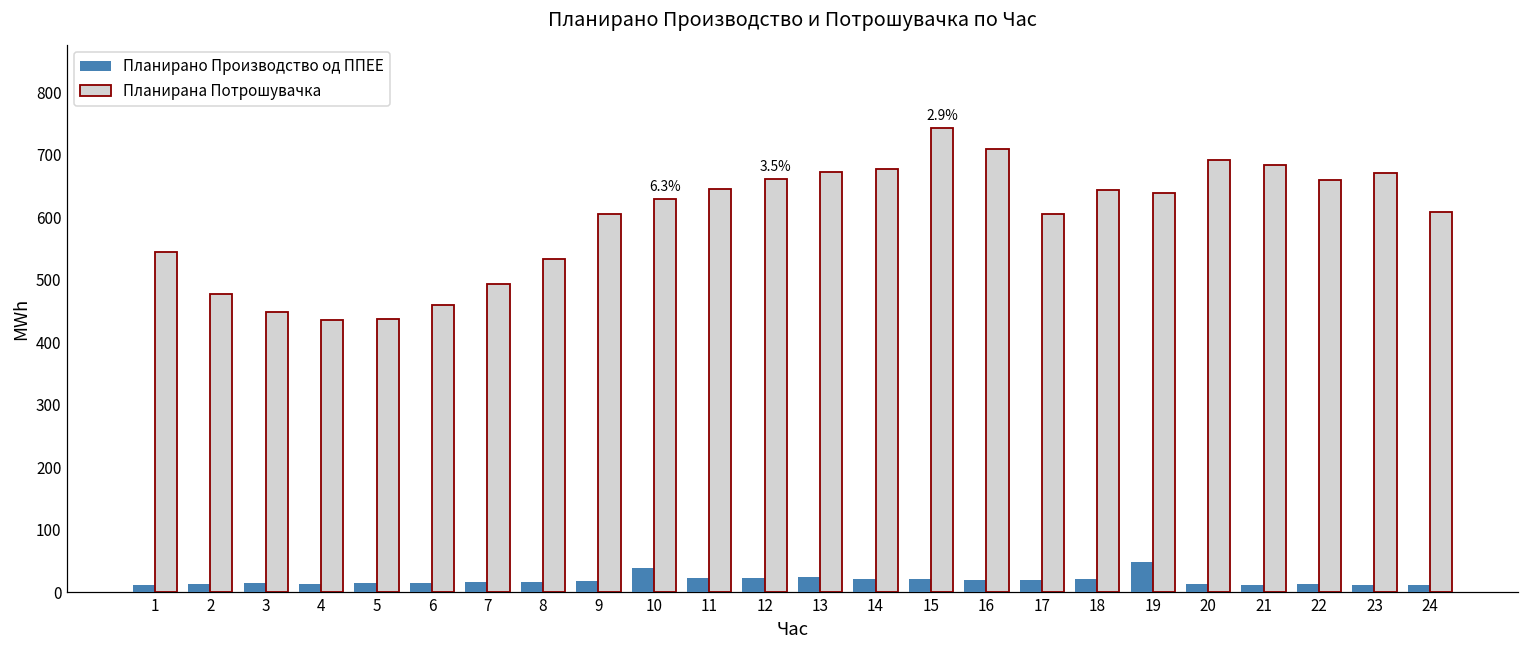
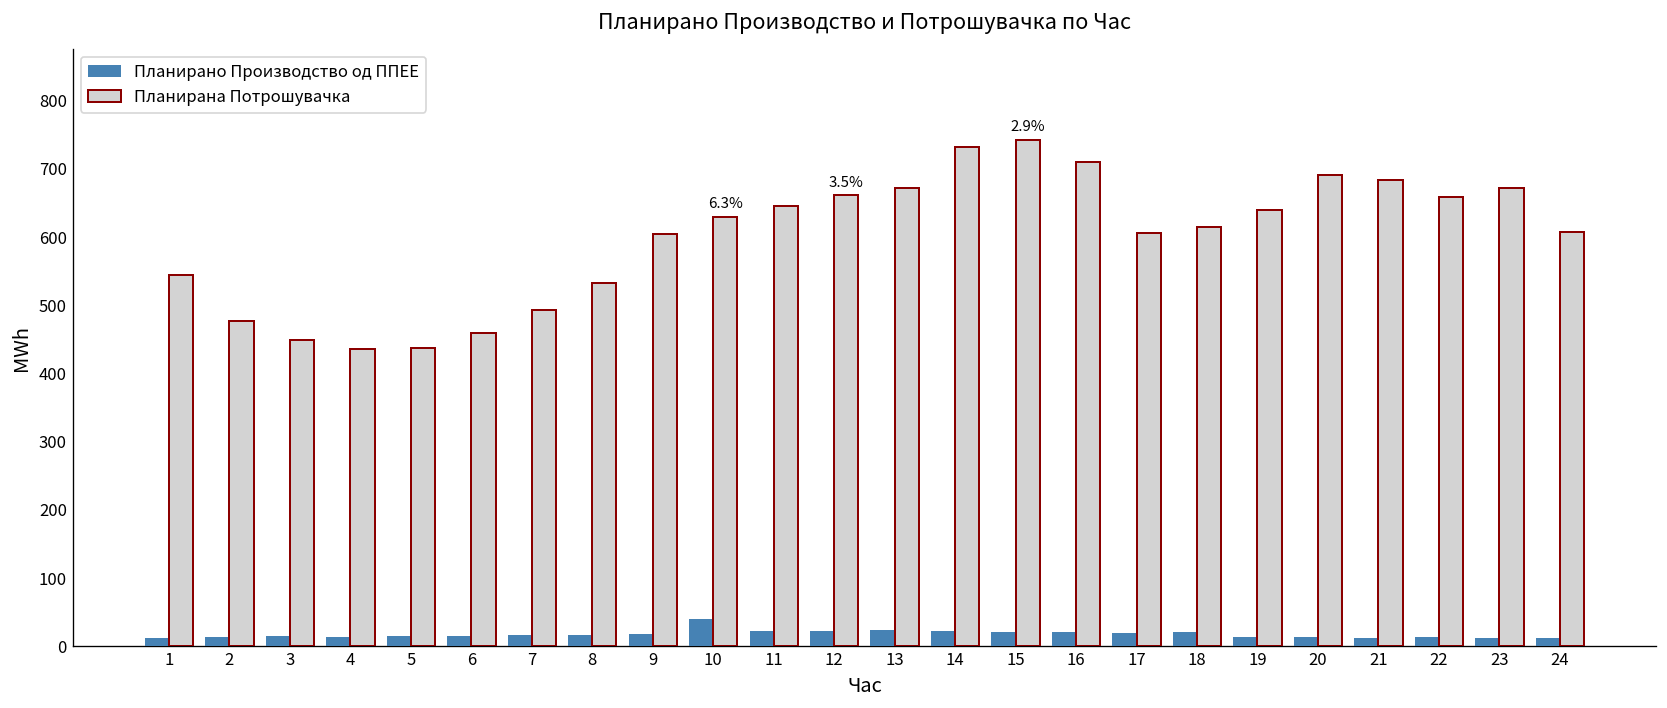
  {
    "Планирано Производство од ППЕЕ": {
      "1": 10,
      "2": 10,
      "3": 10,
      "4": 10,
      "5": 10,
      "6": 10,
      "7": 20,
      "8": 20,
      "9": 20,
      "10": 40,
      "11": 20,
      "12": 20,
      "13": 20,
      "14": 20,
      "15": 20,
      "16": 20,
      "17": 20,
      "18": 20,
-     "19": 50,
+     "19": 10,
      "20": 10,
      "21": 10,
      "22": 10,
      "23": 10,
      "24": 10
    },
    "Планирана Потрошувачка": {
      "1": 540,
      "2": 480,
      "3": 450,
      "4": 440,
      "5": 440,
      "6": 460,
      "7": 490,
      "8": 530,
      "9": 610,
      "11": 650,
      "13": 670,
-     "14": 680,
+     "14": 730,
      "16": 710,
      "17": 610,
-     "18": 640,
+     "18": 610,
      "19": 640,
      "20": 690,
      "21": 680,
      "22": 660,
      "23": 670,
      "24": 610
    }
  }
